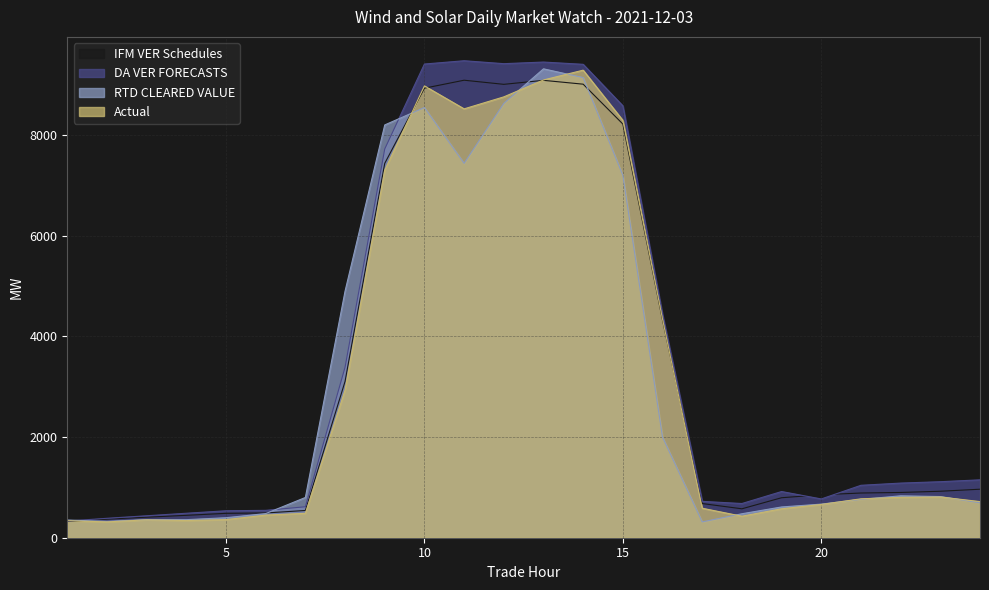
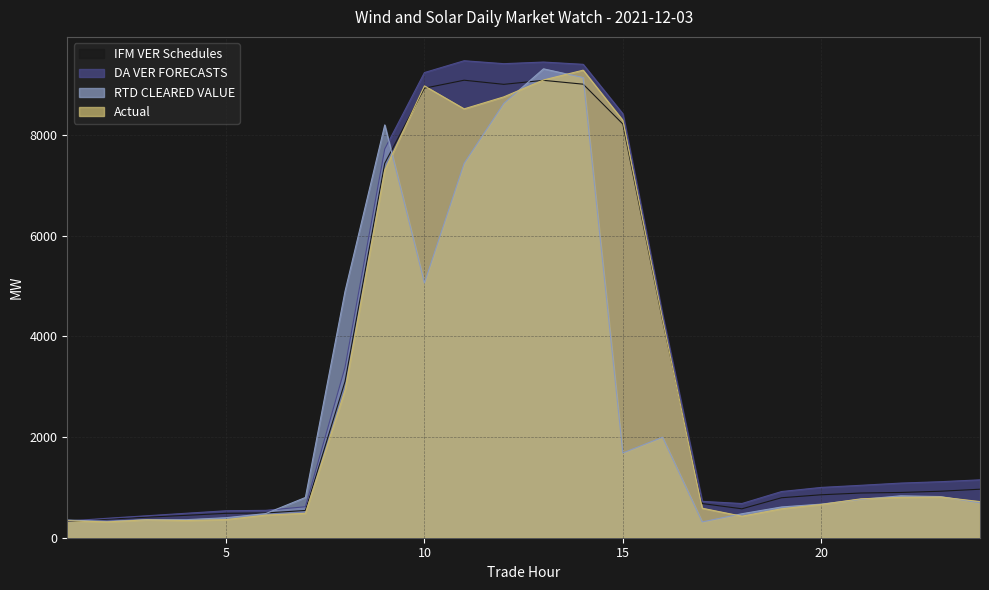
  {
    "IFM VER Schedules": {
      "15": 8200,
      "20": 900
    },
    "DA VER FORECASTS": {
-     "10": 9400,
-     "15": 8600,
-     "20": 800
+     "10": 9200,
+     "15": 8400,
+     "20": 1000
    },
    "RTD CLEARED VALUE": {
-     "10": 8500,
-     "15": 7200
+     "10": 5100,
+     "15": 1700
    },
    "Actual": {
      "15": 8300
    }
  }
